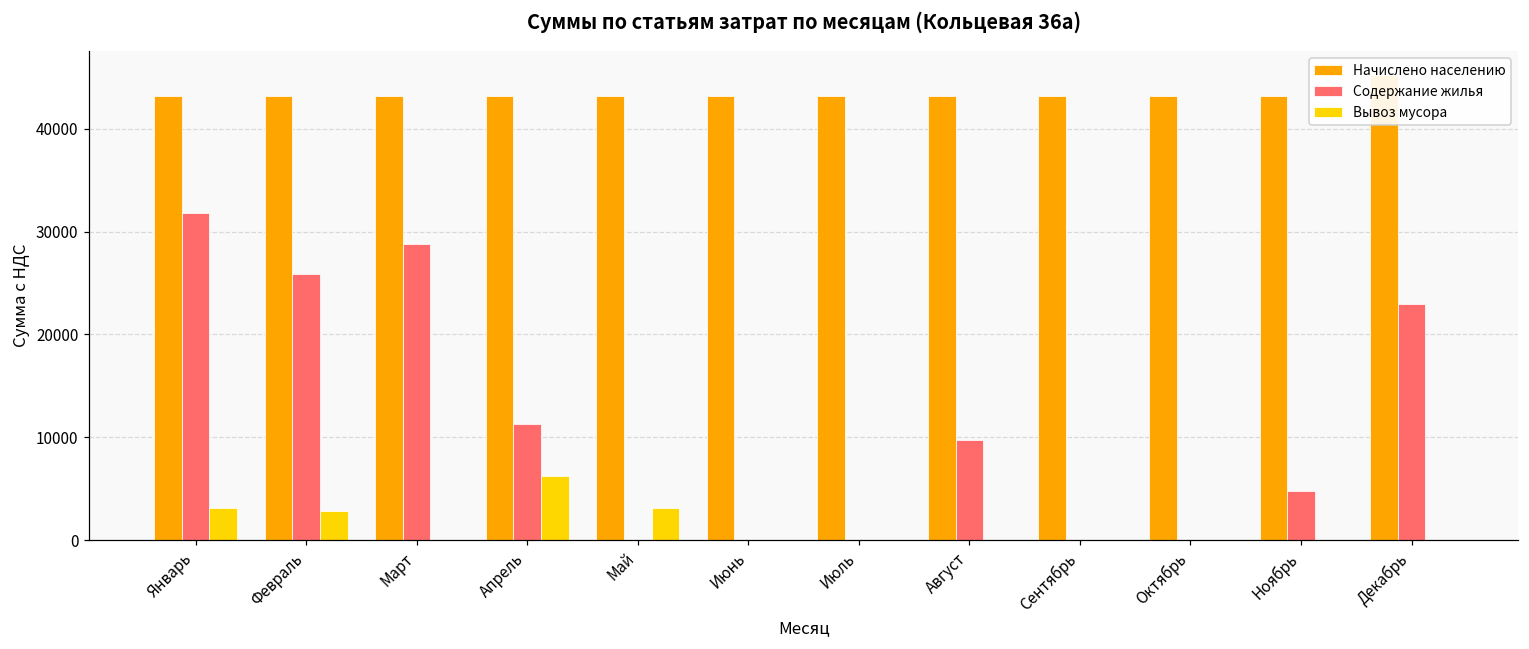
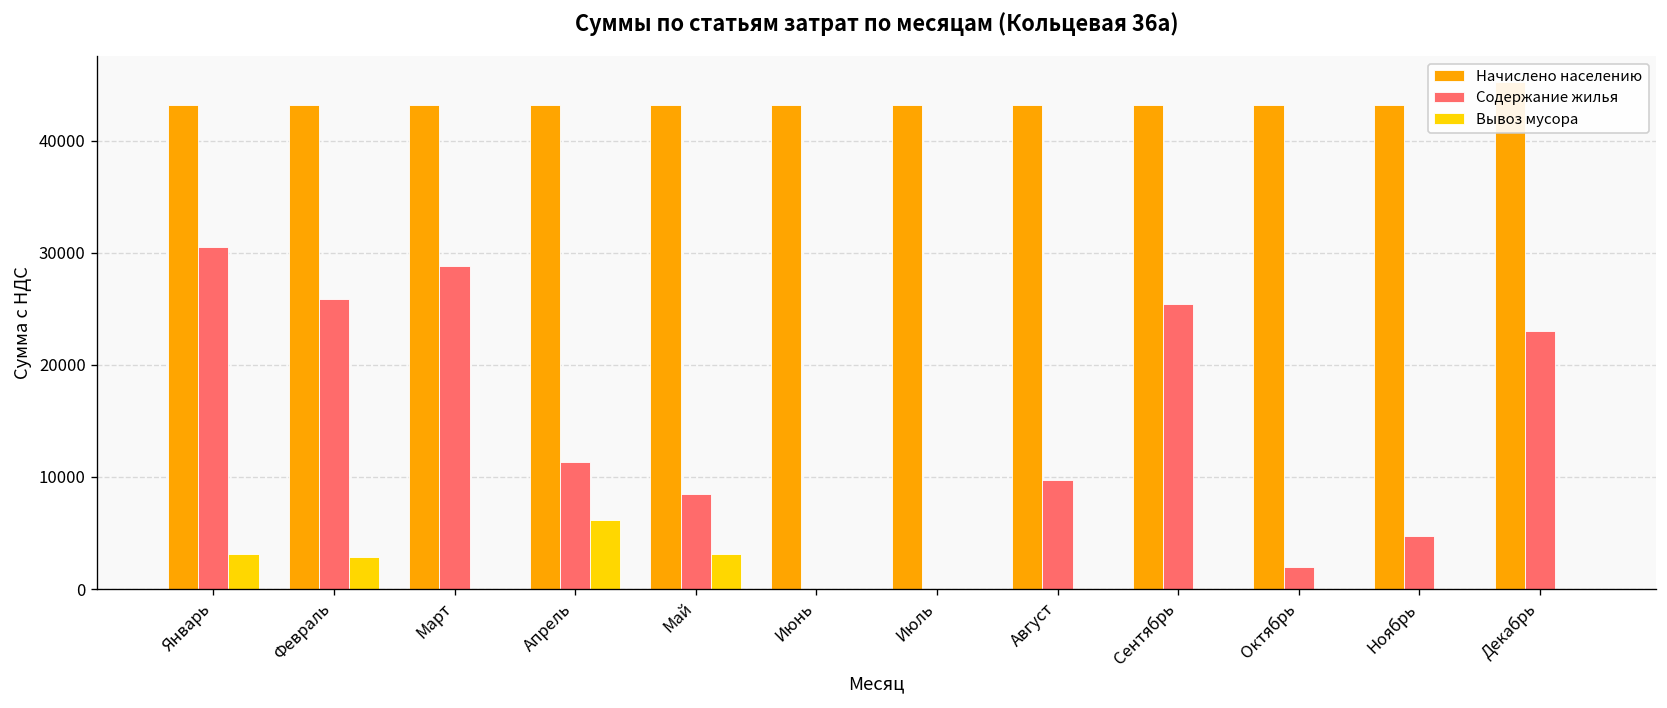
  {
    "Содержание жилья": {
-     "Январь": 32000,
+     "Январь": 30000,
      "Февраль": 26000,
      "Март": 29000,
      "Апрель": 11000,
-     "Май": 0,
+     "Май": 8000,
      "Июнь": 0,
      "Июль": 0,
      "Август": 10000,
-     "Сентябрь": 0,
-     "Октябрь": 0,
+     "Сентябрь": 25000,
+     "Октябрь": 2000,
      "Ноябрь": 5000,
      "Декабрь": 23000
    }
  }
